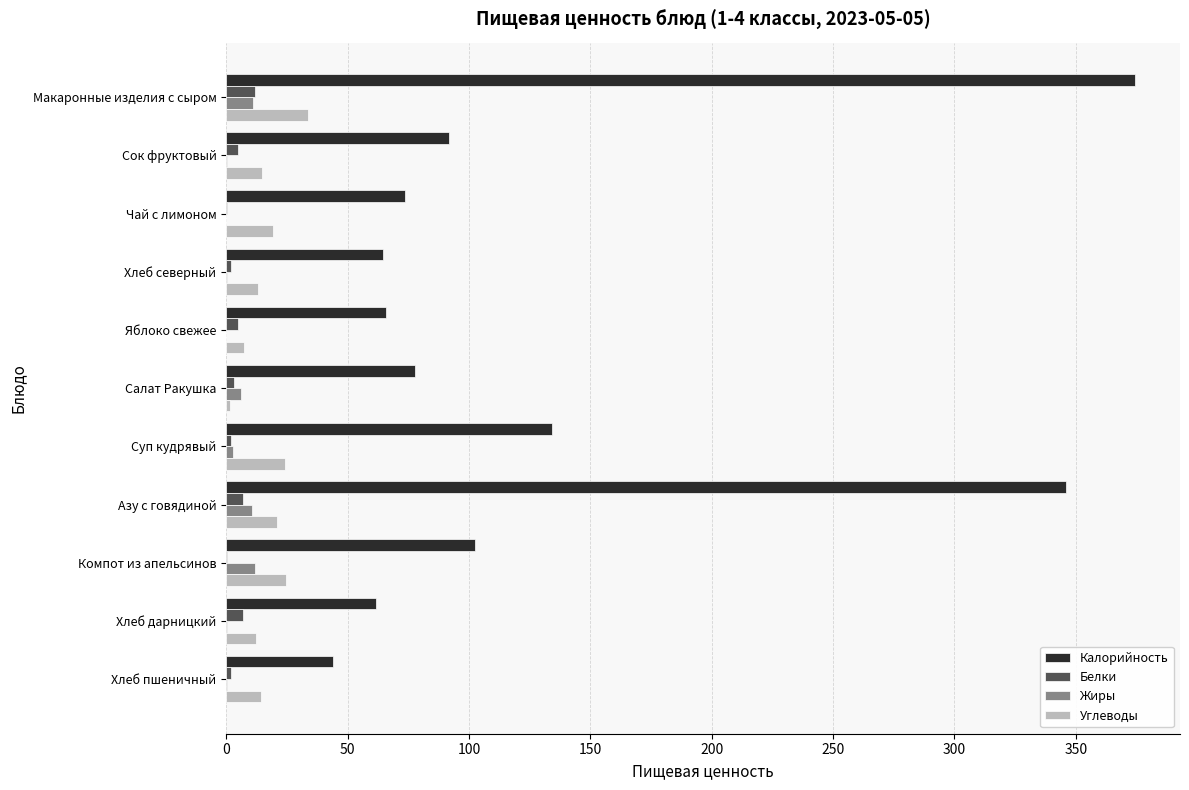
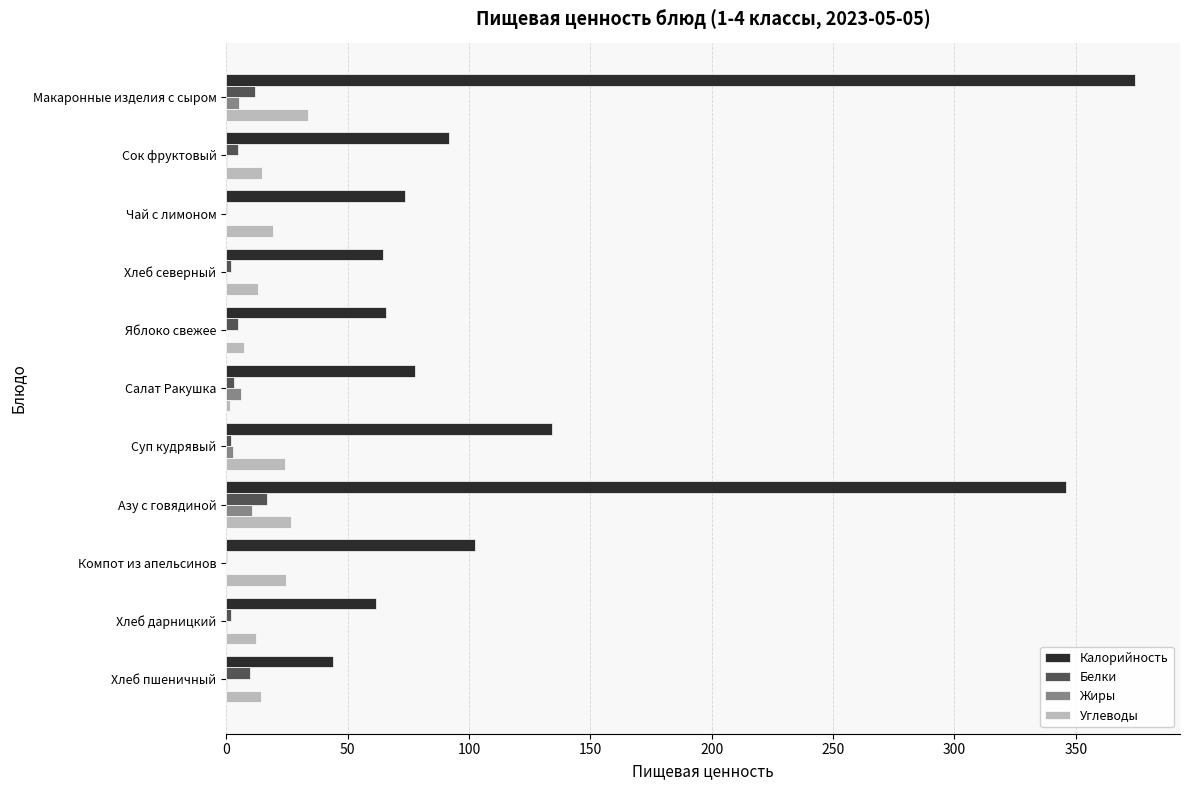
  {
    "Калорийность": {
      "Макаронные изделия с сыром": 374,
      "Сок фруктовый": 92,
      "Чай с лимоном": 74,
      "Хлеб северный": 65,
      "Яблоко свежее": 66,
      "Салат Ракушка": 78,
      "Суп кудрявый": 134,
      "Азу с говядиной": 346,
      "Компот из апельсинов": 102,
      "Хлеб дарницкий": 62,
      "Хлеб пшеничный": 44
    },
    "Белки": {
      "Макаронные изделия с сыром": 12,
      "Сок фруктовый": 5,
      "Хлеб северный": 2,
      "Яблоко свежее": 5,
      "Салат Ракушка": 3,
      "Суп кудрявый": 2,
-     "Азу с говядиной": 7,
-     "Хлеб дарницкий": 7,
-     "Хлеб пшеничный": 2
+     "Азу с говядиной": 17,
+     "Хлеб дарницкий": 2,
+     "Хлеб пшеничный": 10
    },
    "Жиры": {
-     "Макаронные изделия с сыром": 11,
+     "Макаронные изделия с сыром": 5,
      "Чай с лимоном": 0,
      "Яблоко свежее": 0,
      "Салат Ракушка": 6,
      "Суп кудрявый": 3,
      "Азу с говядиной": 11,
-     "Компот из апельсинов": 12
+     "Компот из апельсинов": 0
    },
    "Углеводы": {
      "Макаронные изделия с сыром": 34,
      "Сок фруктовый": 15,
      "Чай с лимоном": 20,
      "Хлеб северный": 13,
      "Яблоко свежее": 8,
      "Салат Ракушка": 2,
      "Суп кудрявый": 24,
-     "Азу с говядиной": 21,
+     "Азу с говядиной": 27,
      "Компот из апельсинов": 25,
      "Хлеб дарницкий": 12,
      "Хлеб пшеничный": 14
    }
  }
